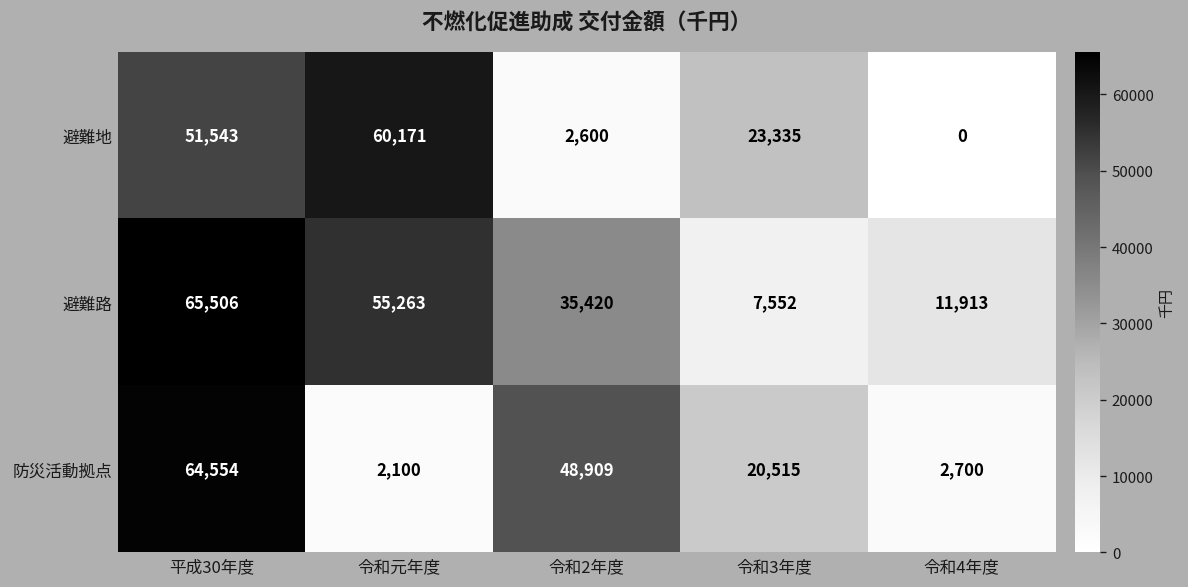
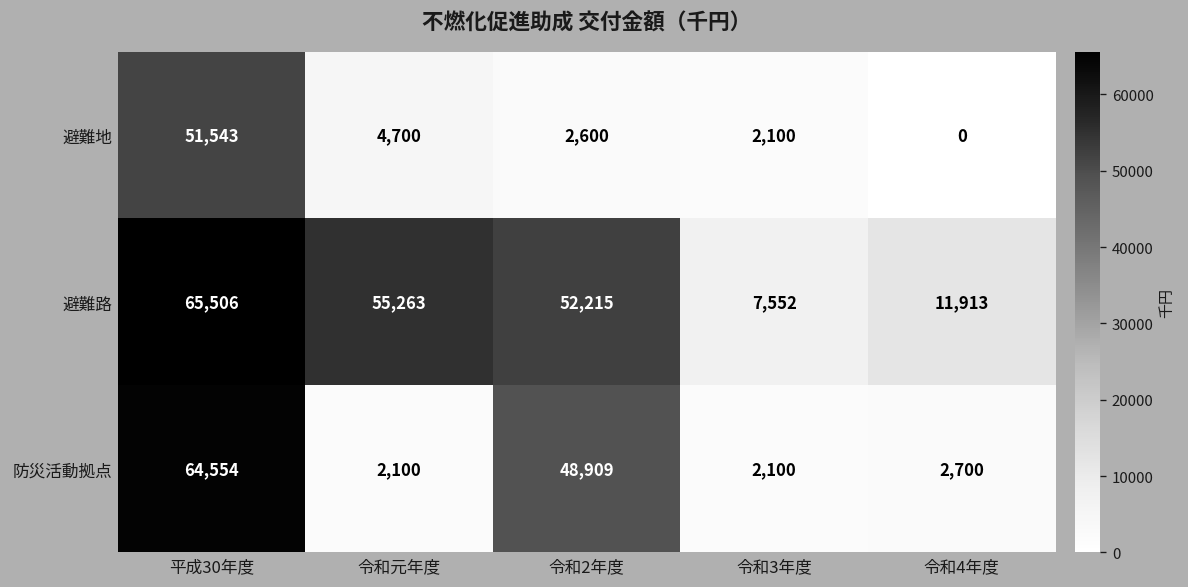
  {
    "避難地": {
      "平成30年度": "51,543",
-     "令和元年度": "60,171",
+     "令和元年度": "4,700",
      "令和2年度": "2,600",
-     "令和3年度": "23,335",
+     "令和3年度": "2,100",
      "令和4年度": "0"
    },
    "避難路": {
      "平成30年度": "65,506",
      "令和元年度": "55,263",
-     "令和2年度": "35,420",
+     "令和2年度": "52,215",
      "令和3年度": "7,552",
      "令和4年度": "11,913"
    },
    "防災活動拠点": {
      "平成30年度": "64,554",
      "令和元年度": "2,100",
      "令和2年度": "48,909",
-     "令和3年度": "20,515",
+     "令和3年度": "2,100",
      "令和4年度": "2,700"
    }
  }
